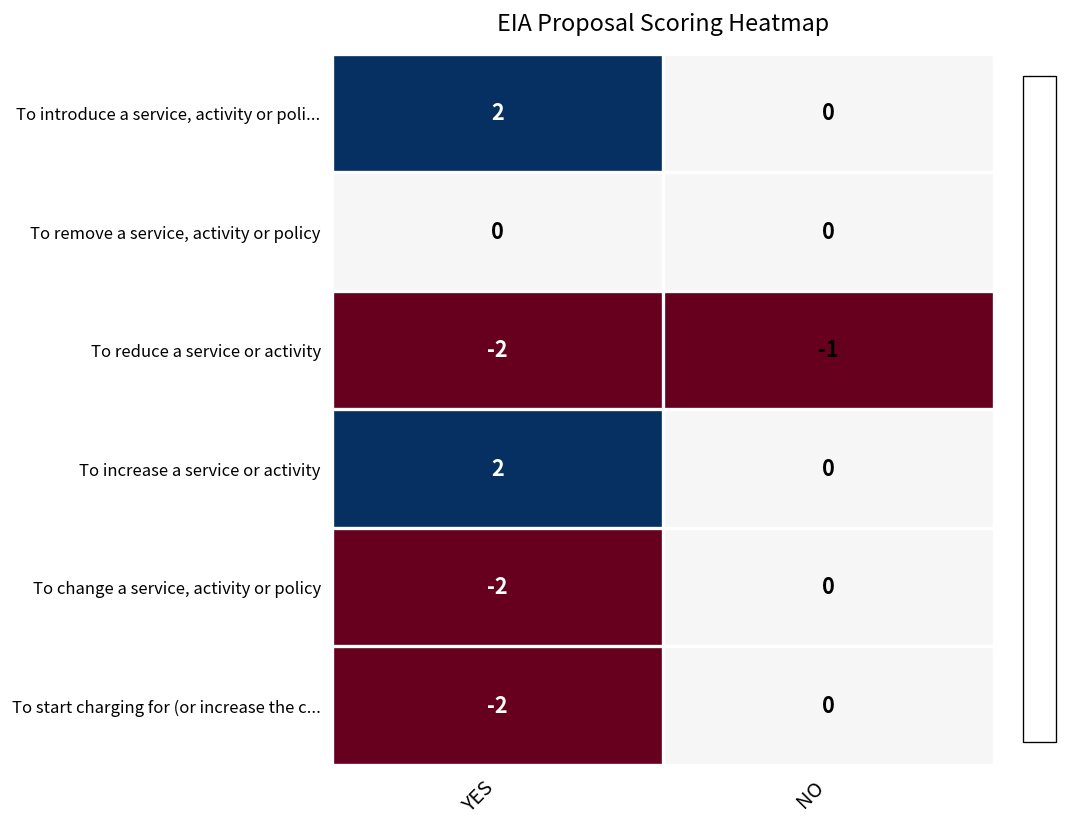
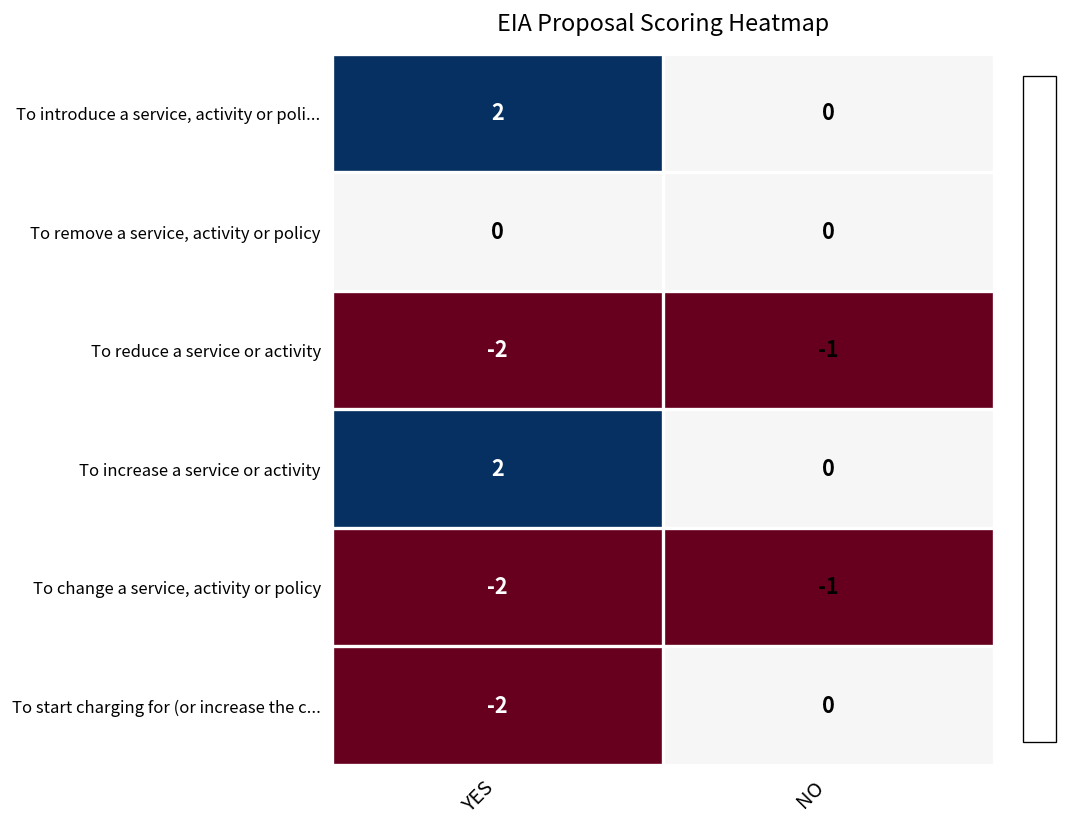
  {
    "To introduce a service, activity or poli...": {
      "YES": 2,
      "NO": 0
    },
    "To remove a service, activity or policy": {
      "YES": 0,
      "NO": 0
    },
    "To reduce a service or activity": {
      "YES": -2,
      "NO": -1
    },
    "To increase a service or activity": {
      "YES": 2,
      "NO": 0
    },
    "To change a service, activity or policy": {
      "YES": -2,
-     "NO": 0
+     "NO": -1
    },
    "To start charging for (or increase the c...": {
      "YES": -2,
      "NO": 0
    }
  }
